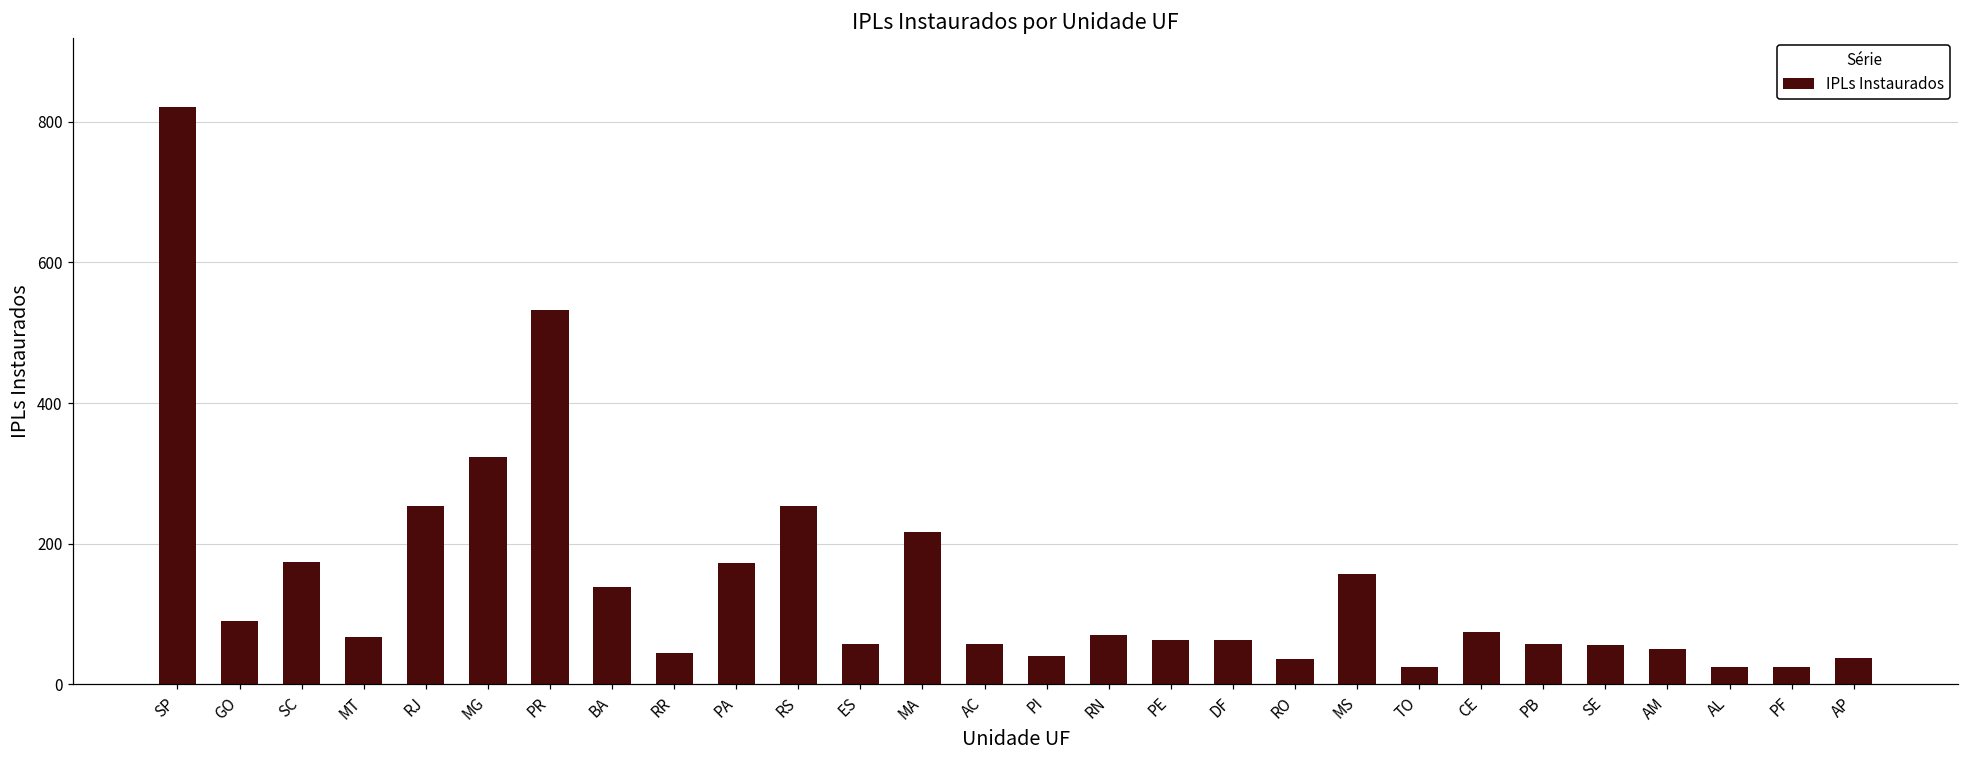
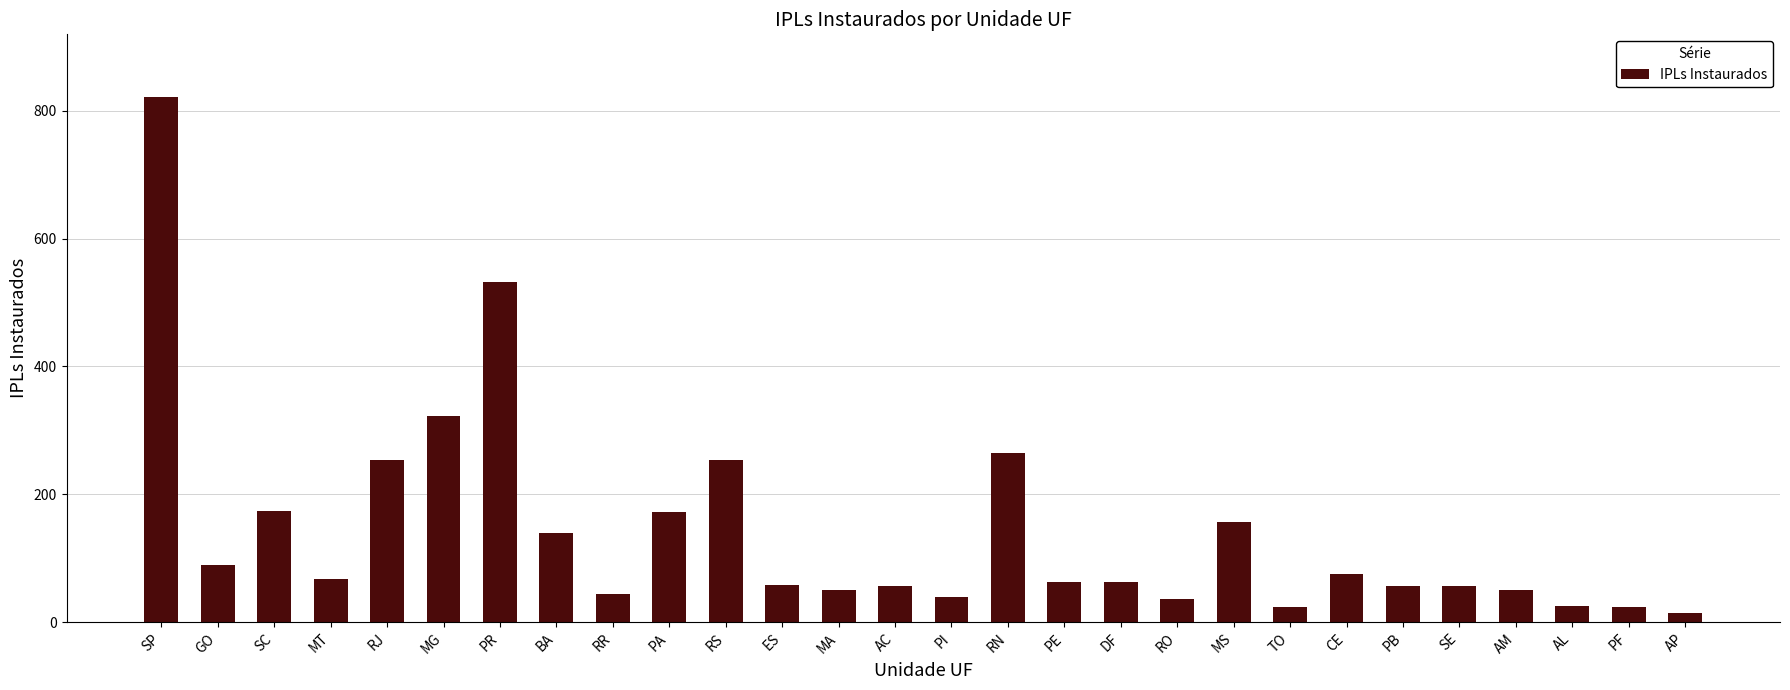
  {
    "SP": 820,
    "GO": 90,
    "SC": 170,
    "MT": 70,
    "RJ": 250,
    "MG": 320,
    "PR": 530,
    "BA": 140,
    "RR": 40,
    "PA": 170,
    "RS": 250,
    "ES": 60,
-   "MA": 220,
+   "MA": 50,
    "AC": 60,
    "PI": 40,
-   "RN": 70,
+   "RN": 270,
    "PE": 60,
    "DF": 60,
    "RO": 40,
    "MS": 160,
    "TO": 20,
    "CE": 80,
    "PB": 60,
    "SE": 60,
    "AM": 50,
    "AL": 30,
    "PF": 20,
-   "AP": 40
+   "AP": 10
  }
